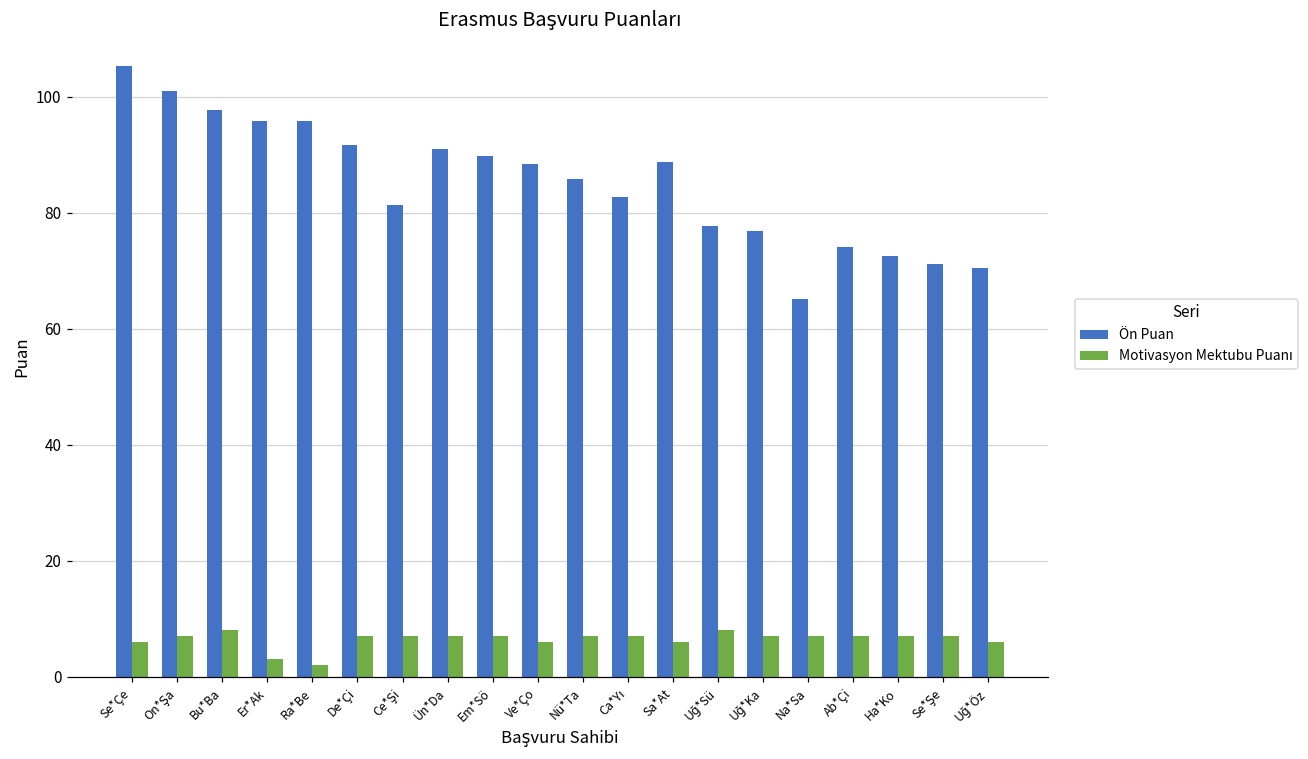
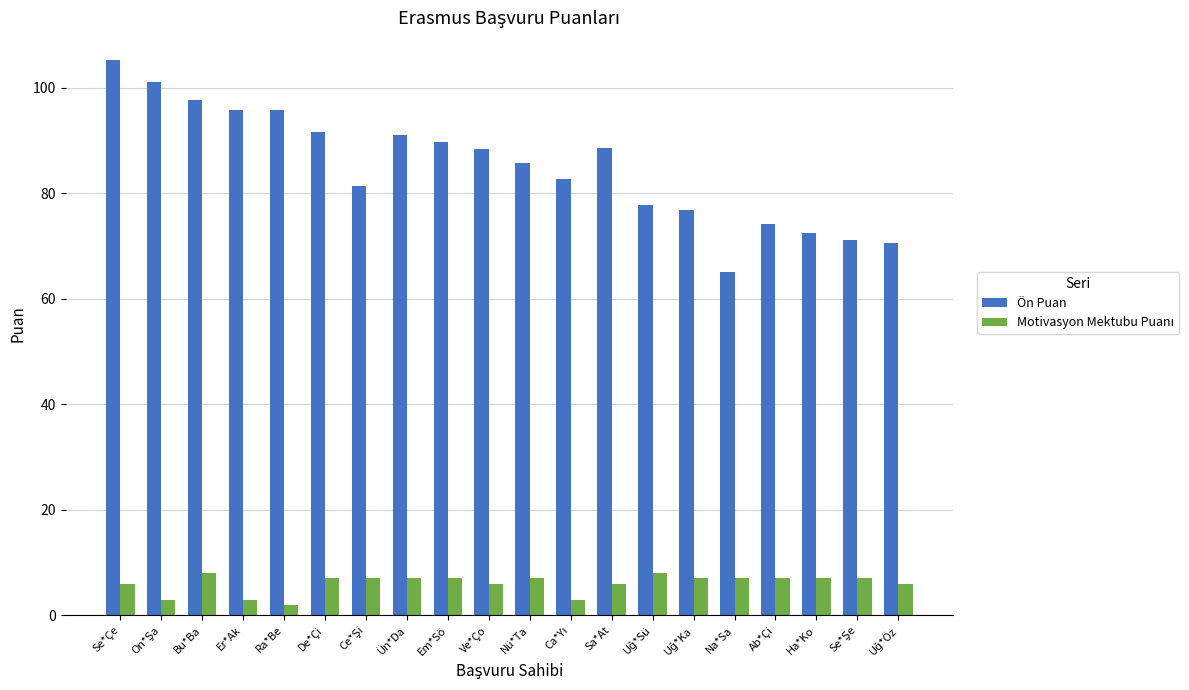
  {
    "Ön Puan": {
      "Se*Çe": 105,
      "On*Şa": 101,
      "Bu*Ba": 98,
      "Er*Ak": 96,
      "Ra*Be": 96,
      "De*Çi": 92,
      "Ce*Şi": 81,
      "Ün*Da": 91,
      "Em*Sö": 90,
      "Ve*Ço": 88,
      "Nü*Ta": 86,
      "Ca*Yı": 83,
      "Sa*At": 89,
      "Uğ*Sü": 78,
      "Uğ*Ka": 77,
      "Na*Sa": 65,
      "Ab*Çi": 74,
      "Ha*Ko": 73,
      "Se*Şe": 71,
      "Uğ*Öz": 71
    },
    "Motivasyon Mektubu Puanı": {
      "Se*Çe": 6,
-     "On*Şa": 7,
+     "On*Şa": 3,
      "Bu*Ba": 8,
      "Er*Ak": 3,
      "Ra*Be": 2,
      "De*Çi": 7,
      "Ce*Şi": 7,
      "Ün*Da": 7,
      "Em*Sö": 7,
      "Ve*Ço": 6,
      "Nü*Ta": 7,
-     "Ca*Yı": 7,
+     "Ca*Yı": 3,
      "Sa*At": 6,
      "Uğ*Sü": 8,
      "Uğ*Ka": 7,
      "Na*Sa": 7,
      "Ab*Çi": 7,
      "Ha*Ko": 7,
      "Se*Şe": 7,
      "Uğ*Öz": 6
    }
  }
